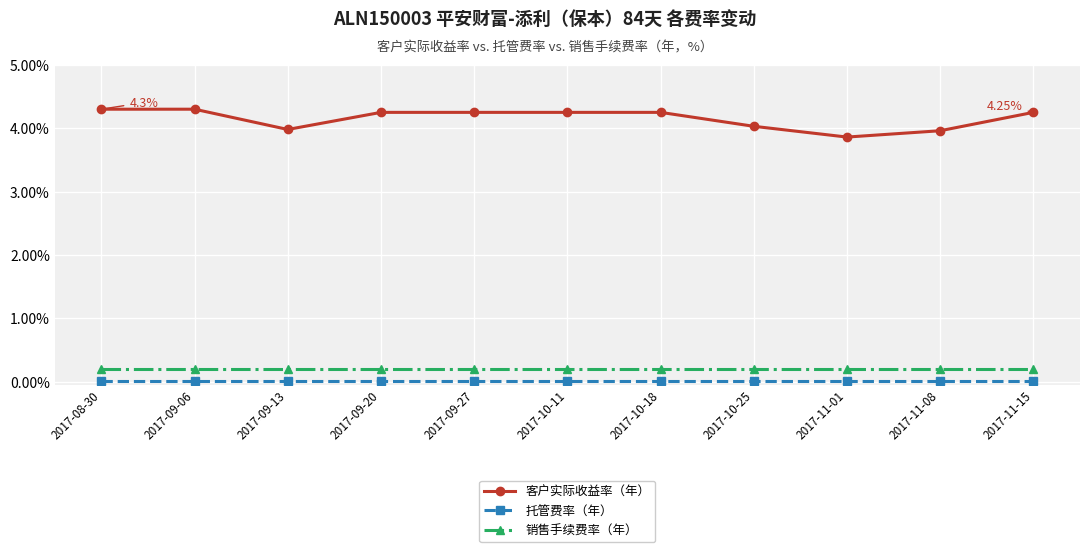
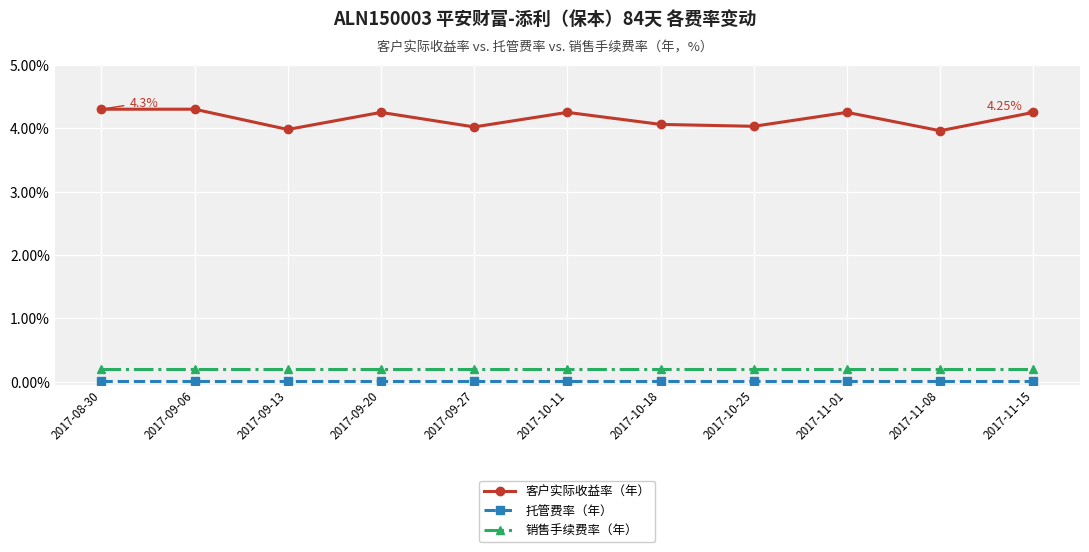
  {
    "客户实际收益率（年）": {
      "2017-09-06": "4.3%",
      "2017-09-13": "4.0%",
      "2017-09-20": "4.3%",
-     "2017-09-27": "4.3%",
+     "2017-09-27": "4.0%",
      "2017-10-11": "4.3%",
-     "2017-10-18": "4.3%",
+     "2017-10-18": "4.1%",
      "2017-10-25": "4.0%",
-     "2017-11-01": "3.9%",
+     "2017-11-01": "4.3%",
      "2017-11-08": "4.0%"
    },
    "托管费率（年）": {
      "2017-08-30": "0.0%",
      "2017-09-06": "0.0%",
      "2017-09-13": "0.0%",
      "2017-09-20": "0.0%",
      "2017-09-27": "0.0%",
      "2017-10-11": "0.0%",
      "2017-10-18": "0.0%",
      "2017-10-25": "0.0%",
      "2017-11-01": "0.0%",
      "2017-11-08": "0.0%",
      "2017-11-15": "0.0%"
    },
    "销售手续费率（年）": {
      "2017-08-30": "0.2%",
      "2017-09-06": "0.2%",
      "2017-09-13": "0.2%",
      "2017-09-20": "0.2%",
      "2017-09-27": "0.2%",
      "2017-10-11": "0.2%",
      "2017-10-18": "0.2%",
      "2017-10-25": "0.2%",
      "2017-11-01": "0.2%",
      "2017-11-08": "0.2%",
      "2017-11-15": "0.2%"
    }
  }
